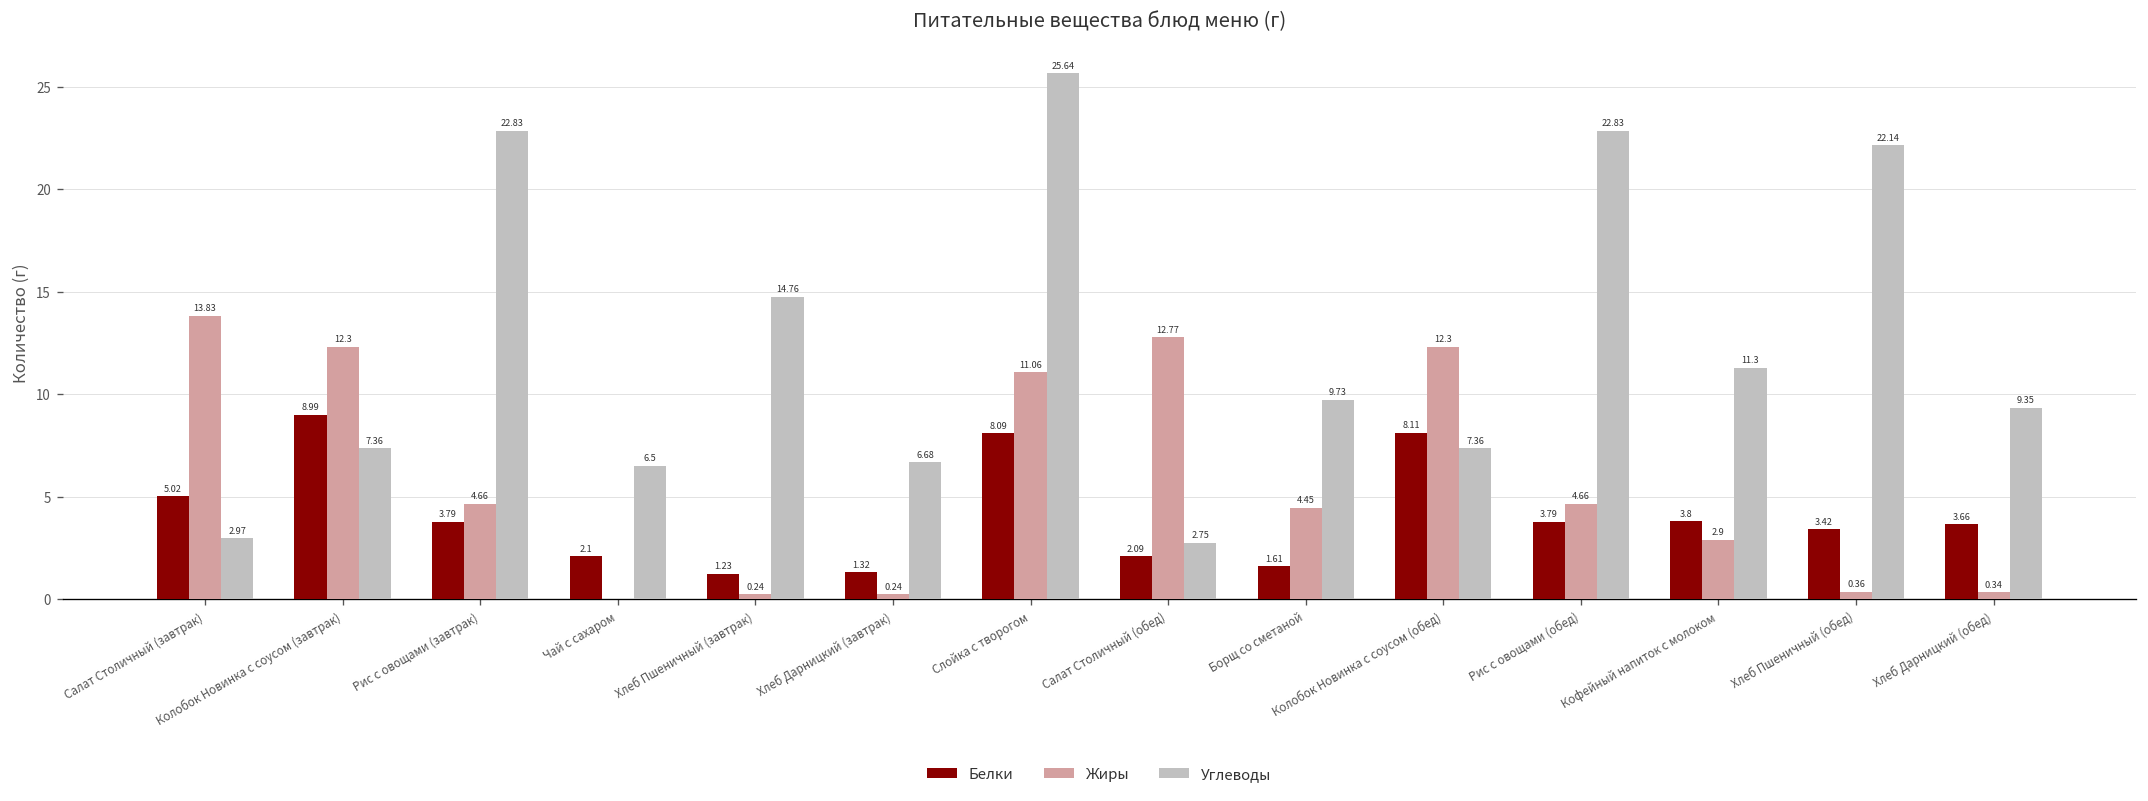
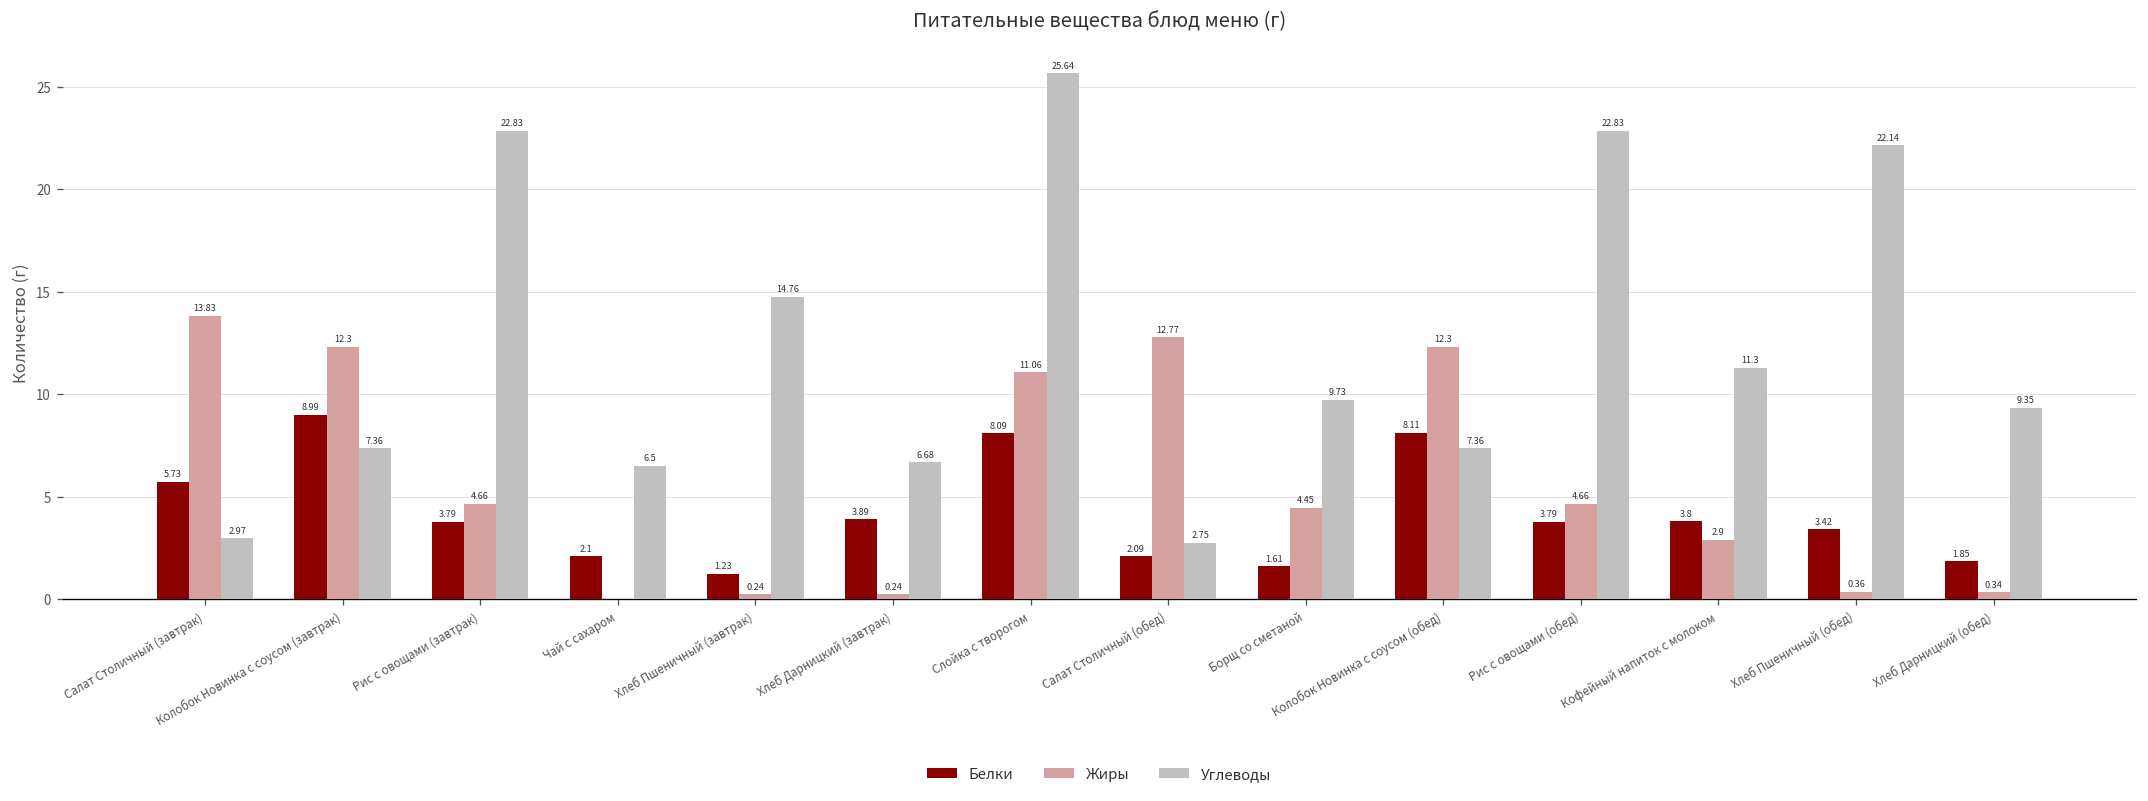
  {
    "Белки": {
-     "Салат Столичный (завтрак)": 5.02,
+     "Салат Столичный (завтрак)": 5.73,
      "Колобок Новинка с соусом (завтрак)": 8.99,
      "Рис с овощами (завтрак)": 3.79,
      "Чай с сахаром": 2.1,
      "Хлеб Пшеничный (завтрак)": 1.23,
-     "Хлеб Дарницкий (завтрак)": 1.32,
+     "Хлеб Дарницкий (завтрак)": 3.89,
      "Слойка с творогом": 8.09,
      "Салат Столичный (обед)": 2.09,
      "Борщ со сметаной": 1.61,
      "Колобок Новинка с соусом (обед)": 8.11,
      "Рис с овощами (обед)": 3.79,
      "Кофейный напиток с молоком": 3.8,
      "Хлеб Пшеничный (обед)": 3.42,
-     "Хлеб Дарницкий (обед)": 3.66
+     "Хлеб Дарницкий (обед)": 1.85
    }
  }
